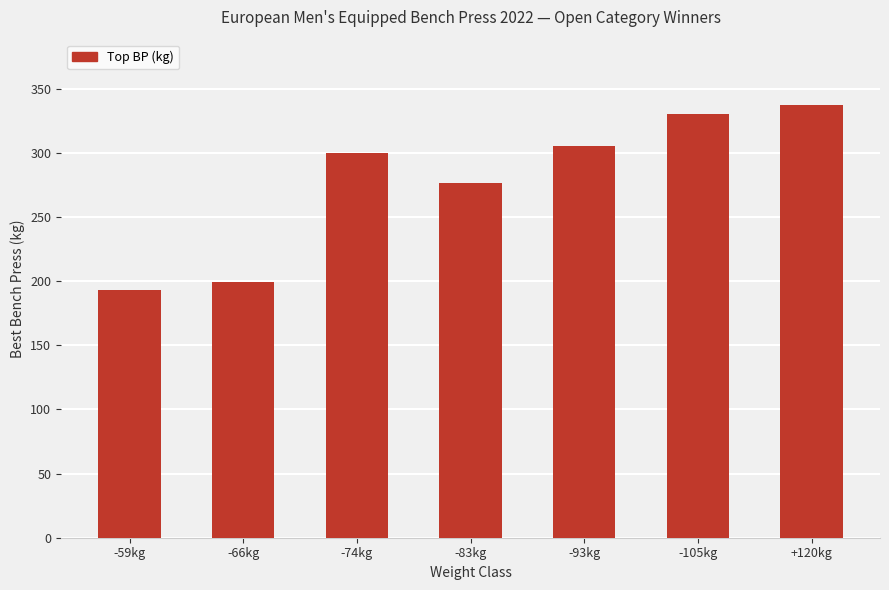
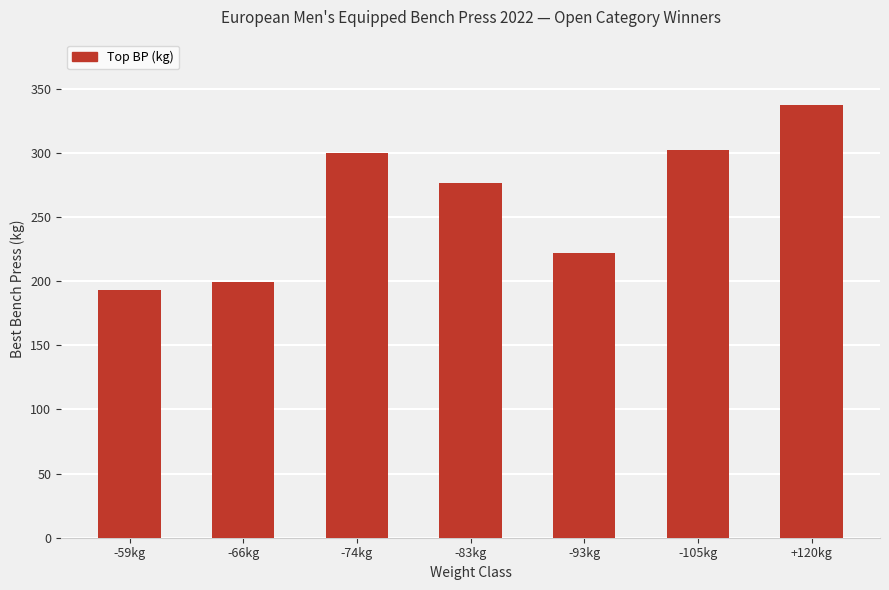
  {
    "-59kg": 193,
    "-66kg": 199,
    "-74kg": 300,
    "-83kg": 277,
-   "-93kg": 305,
-   "-105kg": 330,
+   "-93kg": 222,
+   "-105kg": 303,
    "+120kg": 338
  }
